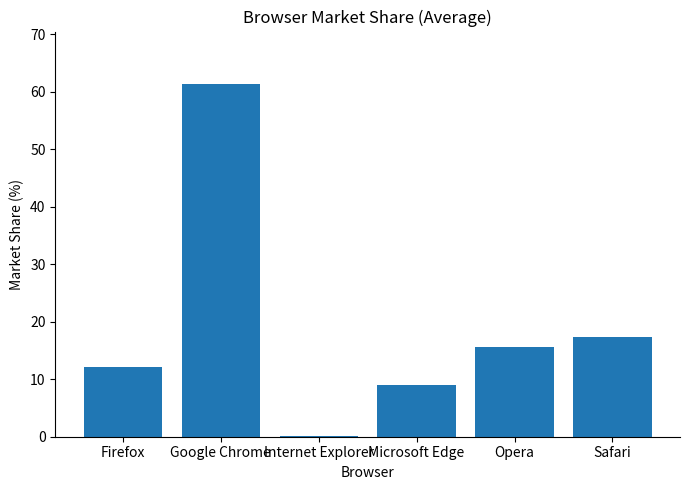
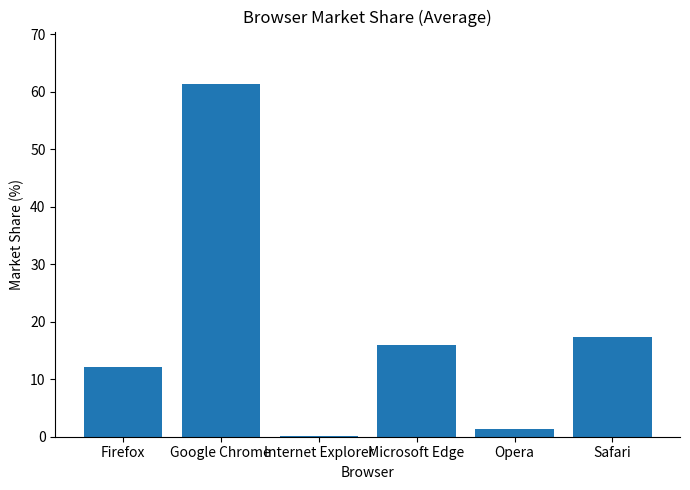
  {
    "Firefox": 12,
    "Google Chrome": 61,
-   "Microsoft Edge": 9,
-   "Opera": 16,
+   "Microsoft Edge": 16,
+   "Opera": 1,
    "Safari": 17
  }
